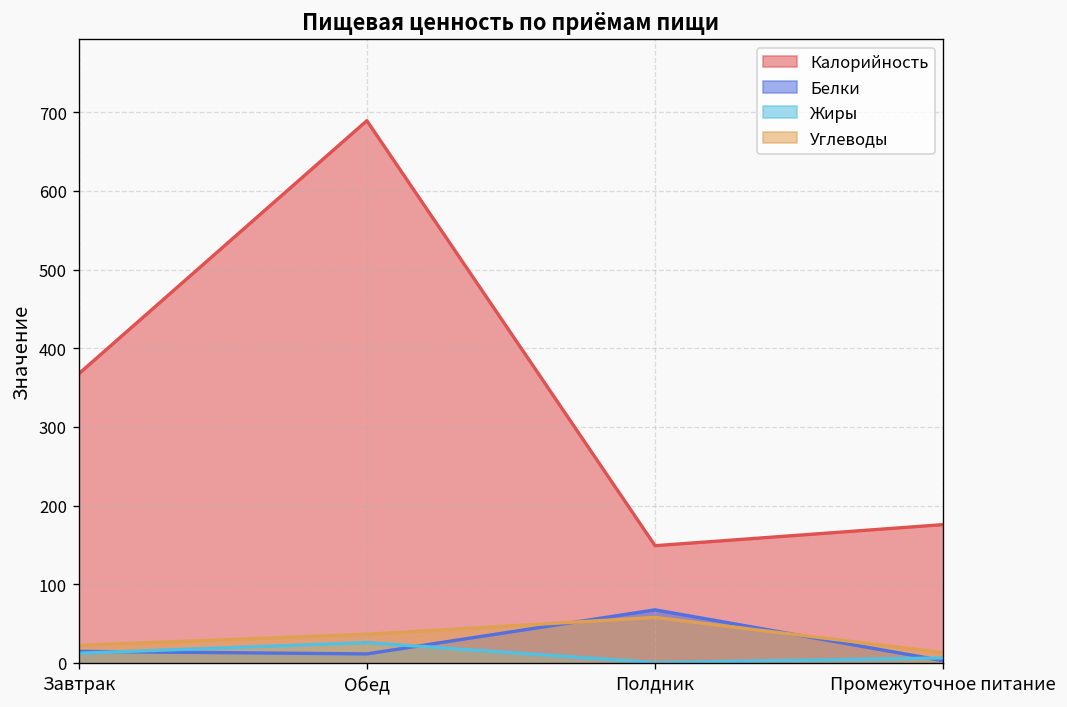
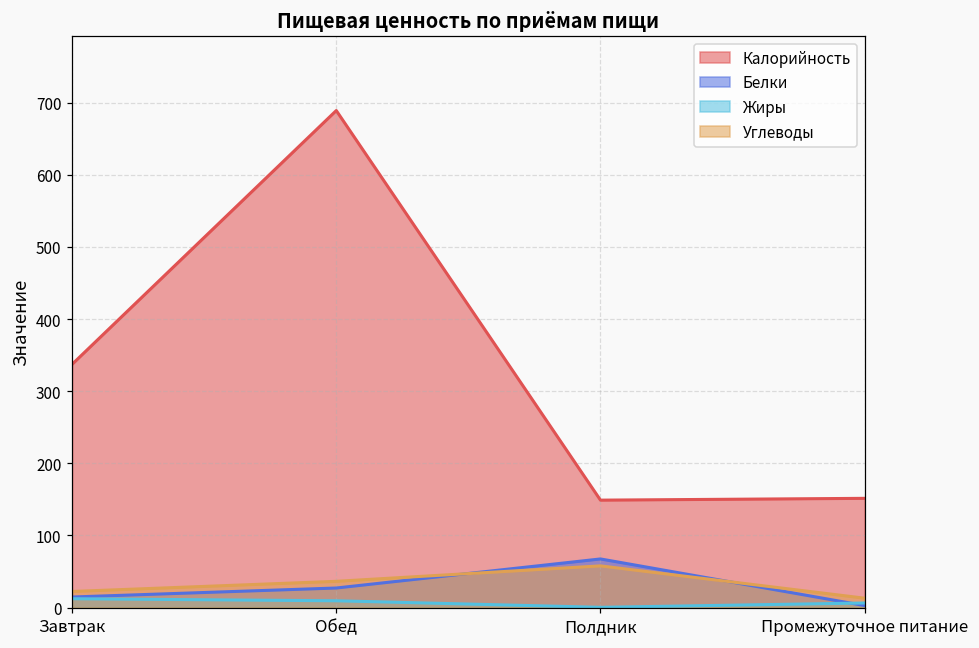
  {
    "Калорийность": {
-     "Завтрак": 370,
+     "Завтрак": 340,
      "Обед": 690,
      "Полдник": 150,
-     "Промежуточное питание": 180
+     "Промежуточное питание": 150
    },
    "Белки": {
-     "Обед": 10,
+     "Обед": 30,
      "Полдник": 70
    },
    "Жиры": {
-     "Обед": 30,
+     "Обед": 10,
      "Полдник": 0
    },
    "Углеводы": {
      "Завтрак": 20,
      "Обед": 40,
      "Полдник": 60,
      "Промежуточное питание": 10
    }
  }
